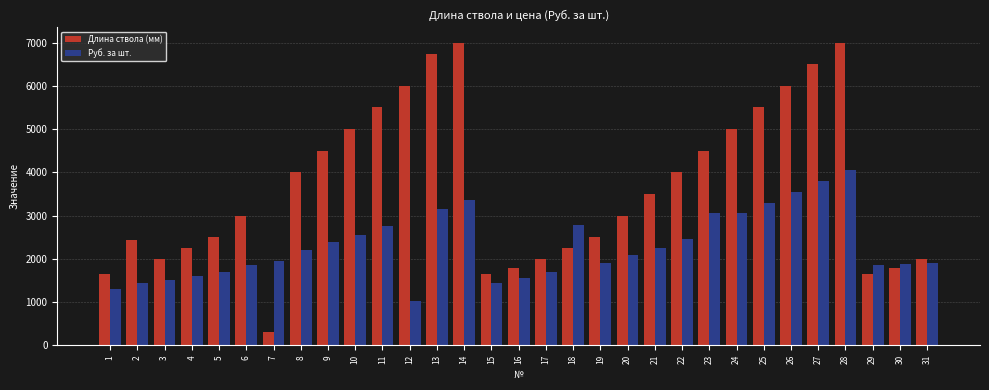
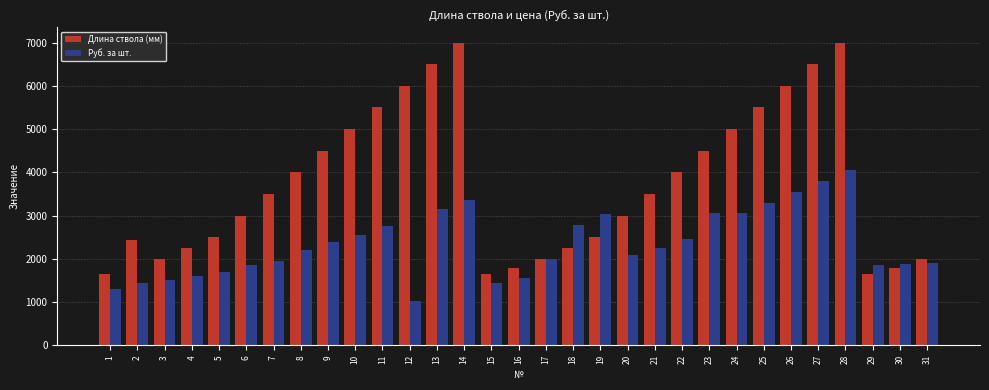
  {
    "Длина ствола (мм)": {
      "1": 1700,
      "2": 2400,
      "3": 2000,
      "4": 2300,
      "5": 2500,
      "6": 3000,
-     "7": 300,
+     "7": 3500,
      "8": 4000,
      "9": 4500,
      "10": 5000,
      "11": 5500,
      "12": 6000,
-     "13": 6700,
+     "13": 6500,
      "14": 7000,
      "15": 1700,
      "16": 1800,
      "17": 2000,
      "18": 2300,
      "19": 2500,
      "20": 3000,
      "21": 3500,
      "22": 4000,
      "23": 4500,
      "24": 5000,
      "25": 5500,
      "26": 6000,
      "27": 6500,
      "28": 7000,
      "29": 1700,
      "30": 1800,
      "31": 2000
    },
    "Руб. за шт.": {
      "1": 1300,
      "2": 1500,
      "3": 1500,
      "4": 1600,
      "5": 1700,
      "6": 1900,
      "7": 2000,
      "8": 2200,
      "9": 2400,
      "10": 2600,
      "11": 2800,
      "12": 1000,
      "13": 3200,
      "14": 3400,
      "15": 1500,
      "16": 1600,
-     "17": 1700,
+     "17": 2000,
      "18": 2800,
-     "19": 1900,
+     "19": 3000,
      "20": 2100,
      "21": 2300,
      "22": 2500,
      "23": 3100,
      "24": 3100,
      "25": 3300,
      "26": 3600,
      "27": 3800,
      "28": 4100,
      "29": 1900,
      "30": 1900,
      "31": 1900
    }
  }
